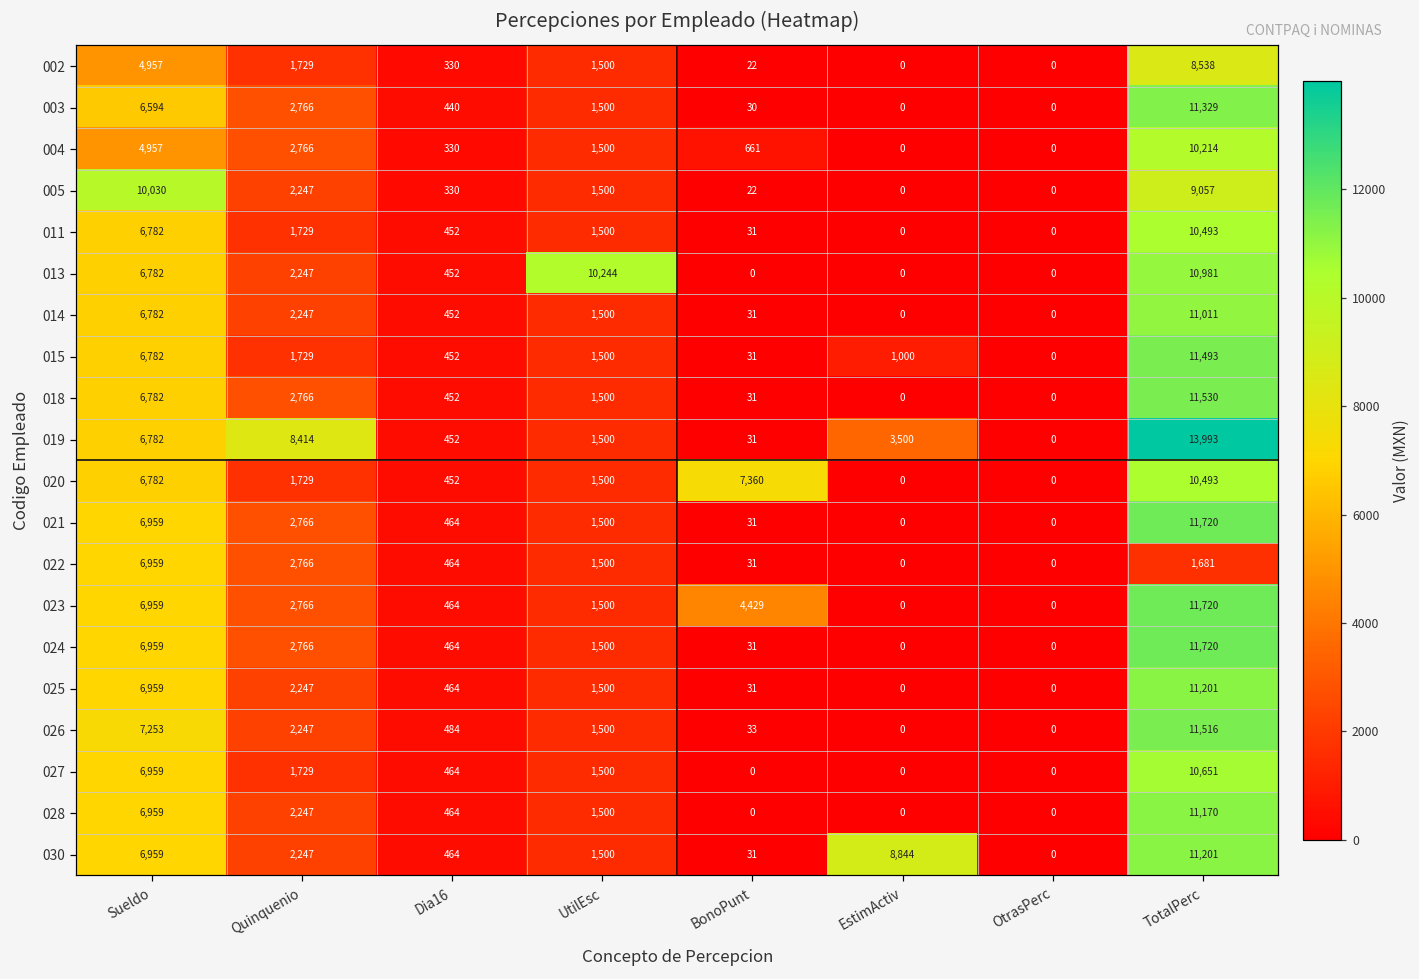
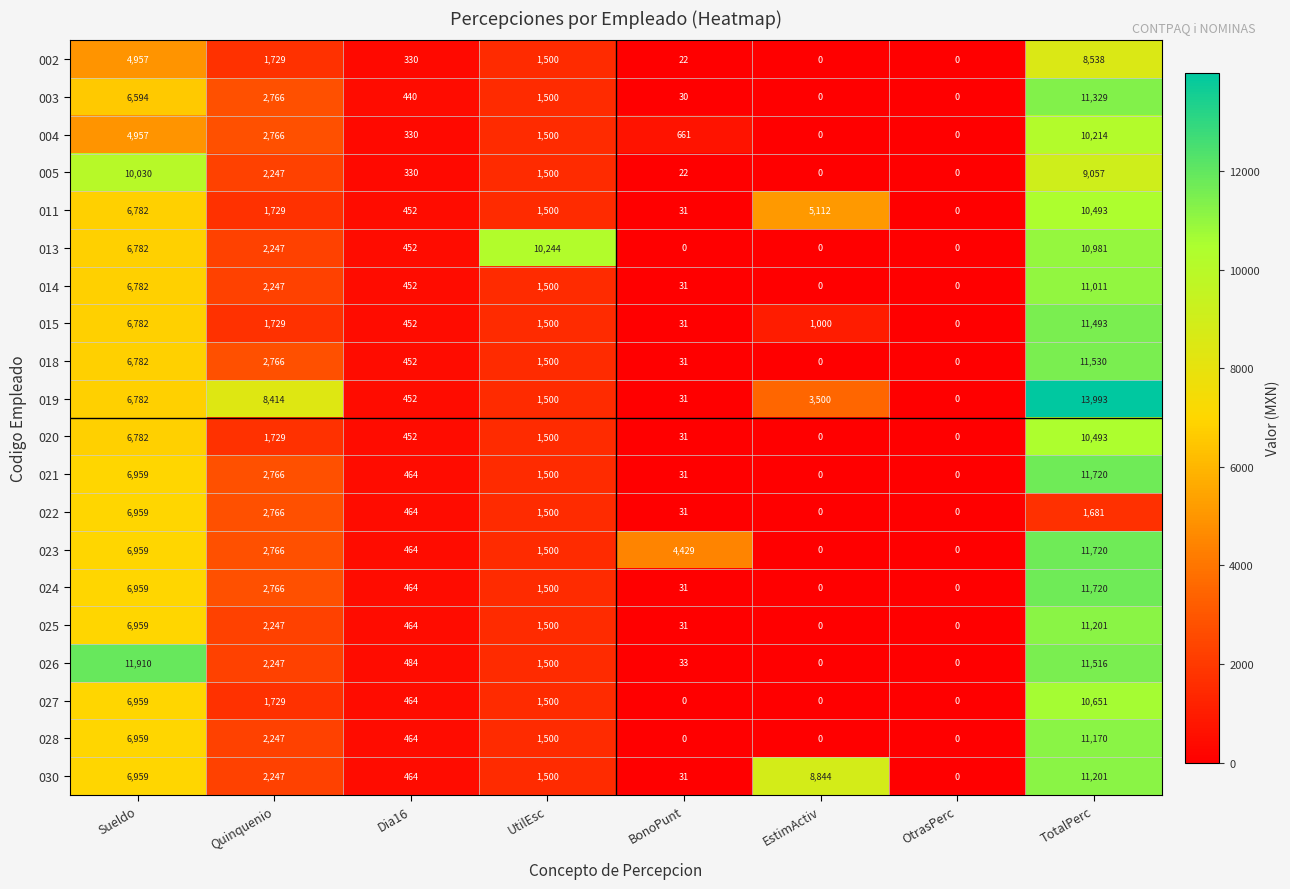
  {
    "002": {
      "Sueldo": "4,957",
      "Quinquenio": "1,729",
      "Dia16": "330",
      "UtilEsc": "1,500",
      "BonoPunt": "22",
      "EstimActiv": "0",
      "OtrasPerc": "0",
      "TotalPerc": "8,538"
    },
    "003": {
      "Sueldo": "6,594",
      "Quinquenio": "2,766",
      "Dia16": "440",
      "UtilEsc": "1,500",
      "BonoPunt": "30",
      "EstimActiv": "0",
      "OtrasPerc": "0",
      "TotalPerc": "11,329"
    },
    "004": {
      "Sueldo": "4,957",
      "Quinquenio": "2,766",
      "Dia16": "330",
      "UtilEsc": "1,500",
      "BonoPunt": "661",
      "EstimActiv": "0",
      "OtrasPerc": "0",
      "TotalPerc": "10,214"
    },
    "005": {
      "Sueldo": "10,030",
      "Quinquenio": "2,247",
      "Dia16": "330",
      "UtilEsc": "1,500",
      "BonoPunt": "22",
      "EstimActiv": "0",
      "OtrasPerc": "0",
      "TotalPerc": "9,057"
    },
    "011": {
      "Sueldo": "6,782",
      "Quinquenio": "1,729",
      "Dia16": "452",
      "UtilEsc": "1,500",
      "BonoPunt": "31",
-     "EstimActiv": "0",
+     "EstimActiv": "5,112",
      "OtrasPerc": "0",
      "TotalPerc": "10,493"
    },
    "013": {
      "Sueldo": "6,782",
      "Quinquenio": "2,247",
      "Dia16": "452",
      "UtilEsc": "10,244",
      "BonoPunt": "0",
      "EstimActiv": "0",
      "OtrasPerc": "0",
      "TotalPerc": "10,981"
    },
    "014": {
      "Sueldo": "6,782",
      "Quinquenio": "2,247",
      "Dia16": "452",
      "UtilEsc": "1,500",
      "BonoPunt": "31",
      "EstimActiv": "0",
      "OtrasPerc": "0",
      "TotalPerc": "11,011"
    },
    "015": {
      "Sueldo": "6,782",
      "Quinquenio": "1,729",
      "Dia16": "452",
      "UtilEsc": "1,500",
      "BonoPunt": "31",
      "EstimActiv": "1,000",
      "OtrasPerc": "0",
      "TotalPerc": "11,493"
    },
    "018": {
      "Sueldo": "6,782",
      "Quinquenio": "2,766",
      "Dia16": "452",
      "UtilEsc": "1,500",
      "BonoPunt": "31",
      "EstimActiv": "0",
      "OtrasPerc": "0",
      "TotalPerc": "11,530"
    },
    "019": {
      "Sueldo": "6,782",
      "Quinquenio": "8,414",
      "Dia16": "452",
      "UtilEsc": "1,500",
      "BonoPunt": "31",
      "EstimActiv": "3,500",
      "OtrasPerc": "0",
      "TotalPerc": "13,993"
    },
    "020": {
      "Sueldo": "6,782",
      "Quinquenio": "1,729",
      "Dia16": "452",
      "UtilEsc": "1,500",
-     "BonoPunt": "7,360",
+     "BonoPunt": "31",
      "EstimActiv": "0",
      "OtrasPerc": "0",
      "TotalPerc": "10,493"
    },
    "021": {
      "Sueldo": "6,959",
      "Quinquenio": "2,766",
      "Dia16": "464",
      "UtilEsc": "1,500",
      "BonoPunt": "31",
      "EstimActiv": "0",
      "OtrasPerc": "0",
      "TotalPerc": "11,720"
    },
    "022": {
      "Sueldo": "6,959",
      "Quinquenio": "2,766",
      "Dia16": "464",
      "UtilEsc": "1,500",
      "BonoPunt": "31",
      "EstimActiv": "0",
      "OtrasPerc": "0",
      "TotalPerc": "1,681"
    },
    "023": {
      "Sueldo": "6,959",
      "Quinquenio": "2,766",
      "Dia16": "464",
      "UtilEsc": "1,500",
      "BonoPunt": "4,429",
      "EstimActiv": "0",
      "OtrasPerc": "0",
      "TotalPerc": "11,720"
    },
    "024": {
      "Sueldo": "6,959",
      "Quinquenio": "2,766",
      "Dia16": "464",
      "UtilEsc": "1,500",
      "BonoPunt": "31",
      "EstimActiv": "0",
      "OtrasPerc": "0",
      "TotalPerc": "11,720"
    },
    "025": {
      "Sueldo": "6,959",
      "Quinquenio": "2,247",
      "Dia16": "464",
      "UtilEsc": "1,500",
      "BonoPunt": "31",
      "EstimActiv": "0",
      "OtrasPerc": "0",
      "TotalPerc": "11,201"
    },
    "026": {
-     "Sueldo": "7,253",
+     "Sueldo": "11,910",
      "Quinquenio": "2,247",
      "Dia16": "484",
      "UtilEsc": "1,500",
      "BonoPunt": "33",
      "EstimActiv": "0",
      "OtrasPerc": "0",
      "TotalPerc": "11,516"
    },
    "027": {
      "Sueldo": "6,959",
      "Quinquenio": "1,729",
      "Dia16": "464",
      "UtilEsc": "1,500",
      "BonoPunt": "0",
      "EstimActiv": "0",
      "OtrasPerc": "0",
      "TotalPerc": "10,651"
    },
    "028": {
      "Sueldo": "6,959",
      "Quinquenio": "2,247",
      "Dia16": "464",
      "UtilEsc": "1,500",
      "BonoPunt": "0",
      "EstimActiv": "0",
      "OtrasPerc": "0",
      "TotalPerc": "11,170"
    },
    "030": {
      "Sueldo": "6,959",
      "Quinquenio": "2,247",
      "Dia16": "464",
      "UtilEsc": "1,500",
      "BonoPunt": "31",
      "EstimActiv": "8,844",
      "OtrasPerc": "0",
      "TotalPerc": "11,201"
    }
  }
